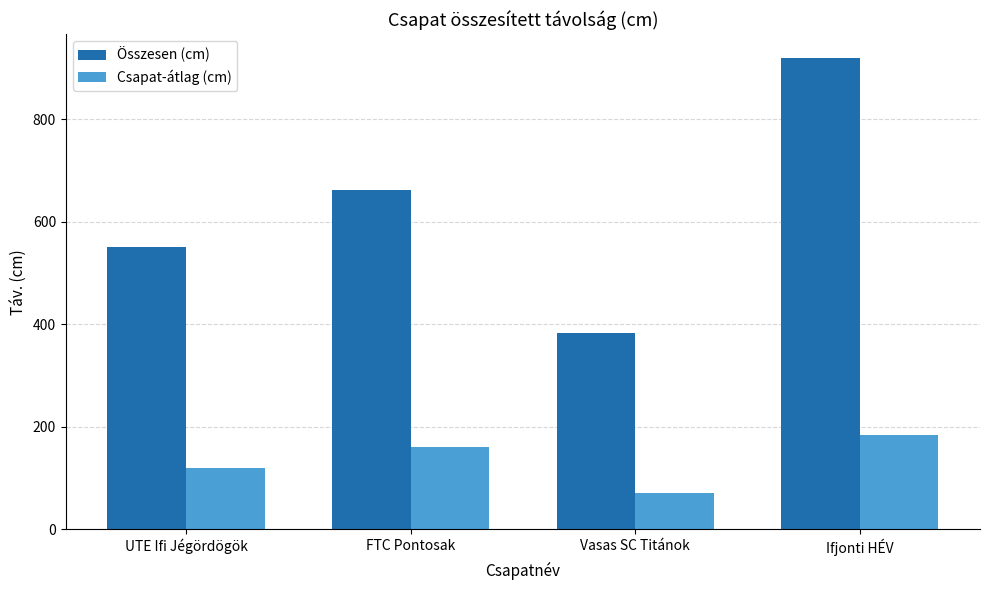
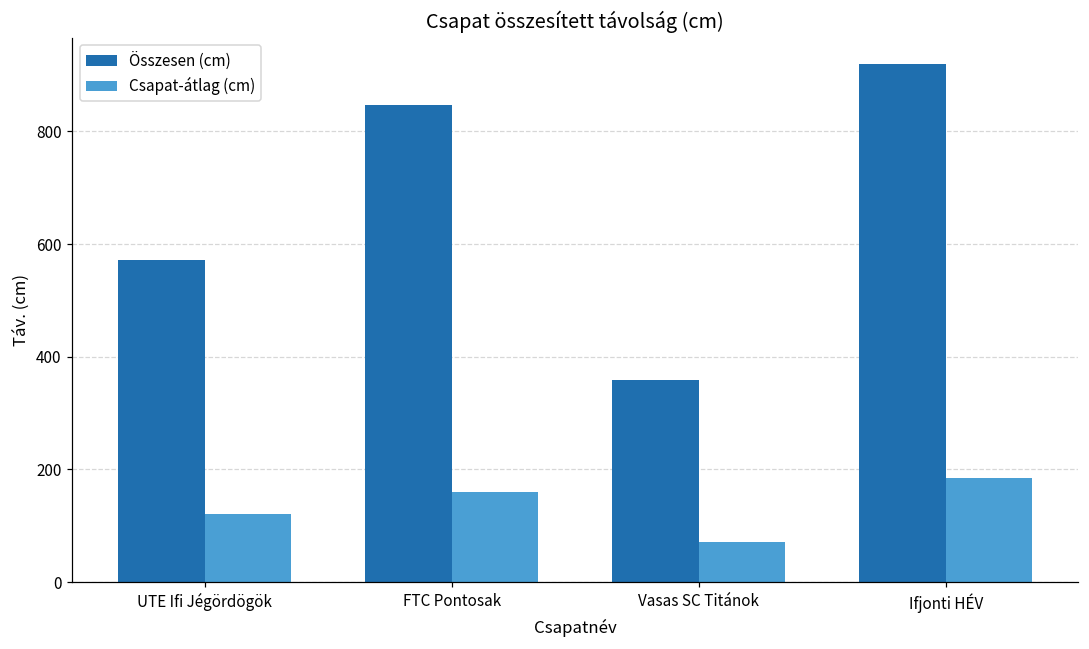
  {
    "Összesen (cm)": {
-     "UTE Ifi Jégördögök": 550,
-     "FTC Pontosak": 660,
-     "Vasas SC Titánok": 380,
+     "UTE Ifi Jégördögök": 570,
+     "FTC Pontosak": 850,
+     "Vasas SC Titánok": 360,
      "Ifjonti HÉV": 920
    },
    "Csapat-átlag (cm)": {
      "UTE Ifi Jégördögök": 120,
      "FTC Pontosak": 160,
      "Vasas SC Titánok": 70,
      "Ifjonti HÉV": 180
    }
  }
